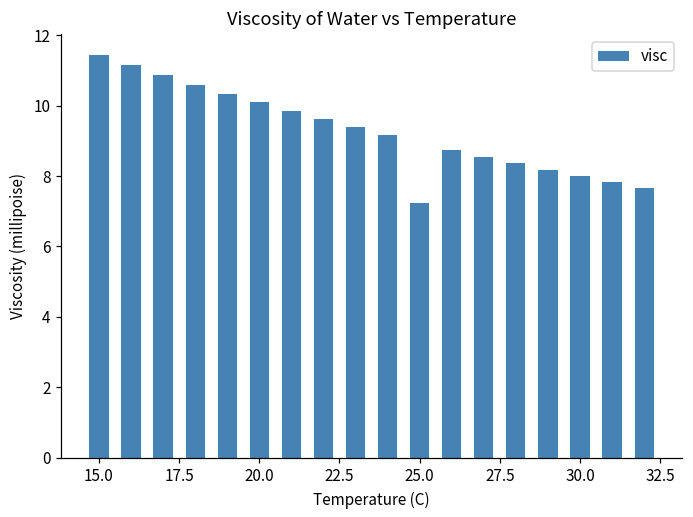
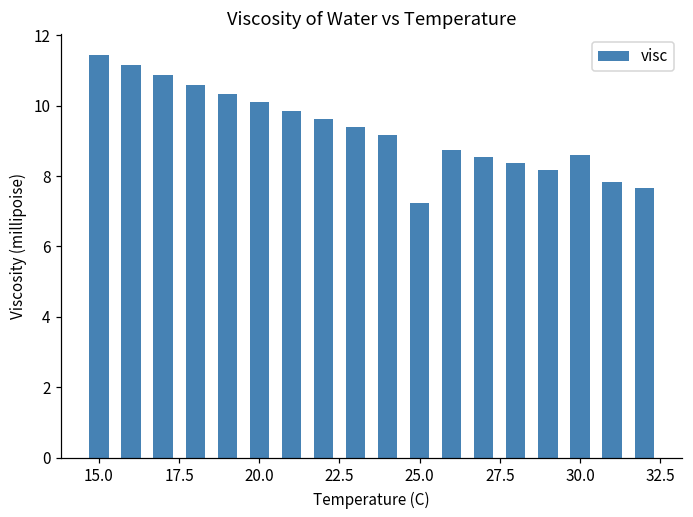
  {
    "15.0": 11.5,
    "20.0": 10.1,
    "25.0": 7.2,
-   "30.0": 8.0
+   "30.0": 8.6
  }
